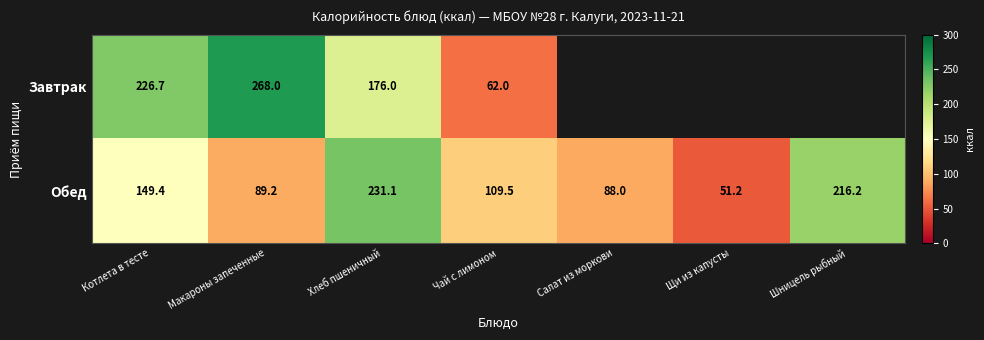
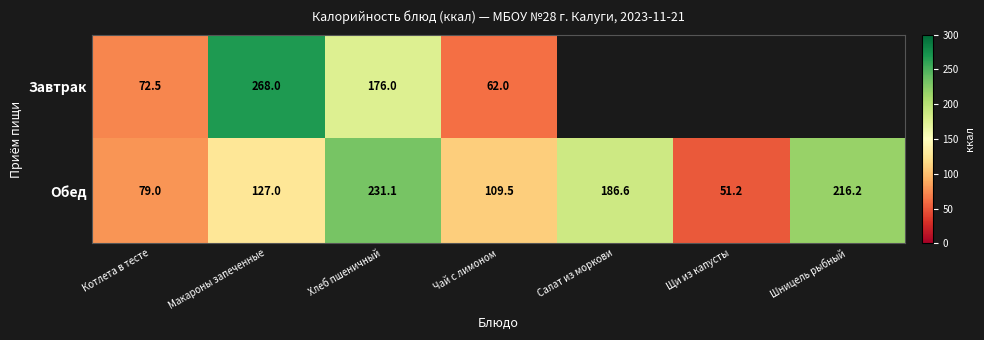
  {
    "Завтрак": {
-     "Котлета в тесте": 226.7,
+     "Котлета в тесте": 72.5,
      "Макароны запеченные": 268.0,
      "Хлеб пшеничный": 176.0,
      "Чай с лимоном": 62.0
    },
    "Обед": {
-     "Котлета в тесте": 149.4,
-     "Макароны запеченные": 89.2,
+     "Котлета в тесте": 79.0,
+     "Макароны запеченные": 127.0,
      "Хлеб пшеничный": 231.1,
      "Чай с лимоном": 109.5,
-     "Салат из моркови": 88.0,
+     "Салат из моркови": 186.6,
      "Щи из капусты": 51.2,
      "Шницель рыбный": 216.2
    }
  }
